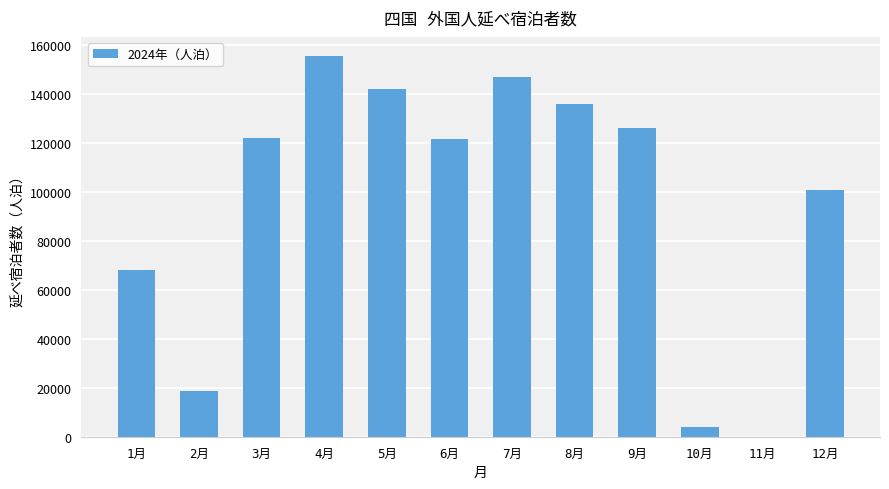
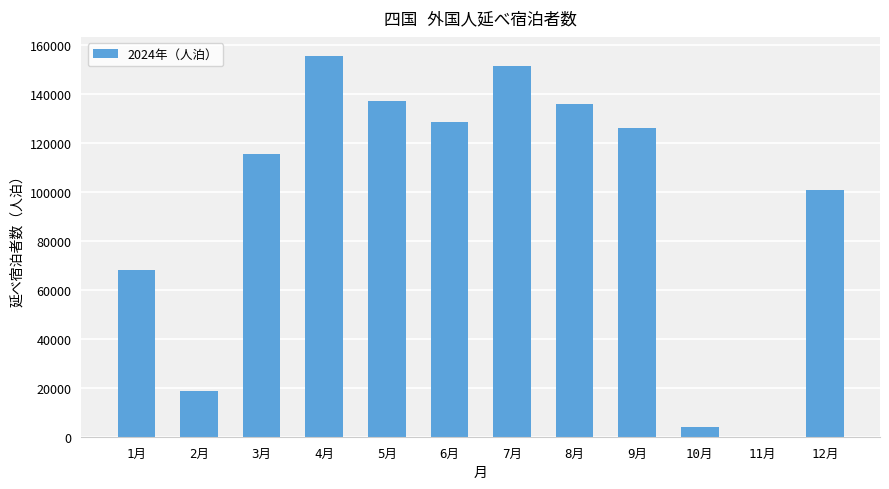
  {
    "1月": 68000,
    "2月": 19000,
-   "3月": 122000,
+   "3月": 115000,
    "4月": 155000,
-   "5月": 142000,
-   "6月": 122000,
-   "7月": 147000,
+   "5月": 137000,
+   "6月": 129000,
+   "7月": 151000,
    "8月": 136000,
    "9月": 126000,
    "10月": 4000,
    "11月": 0,
    "12月": 101000
  }
